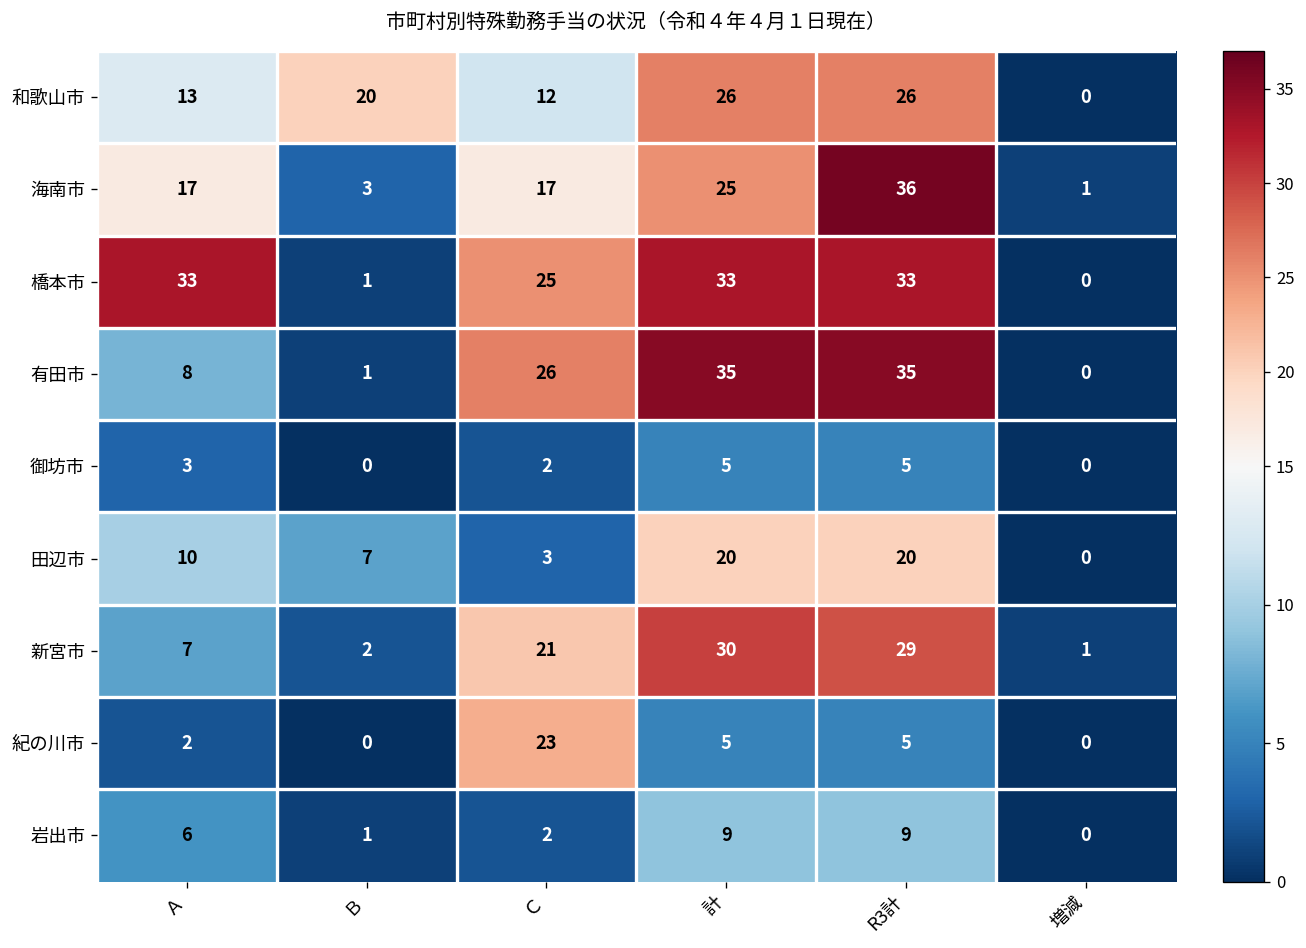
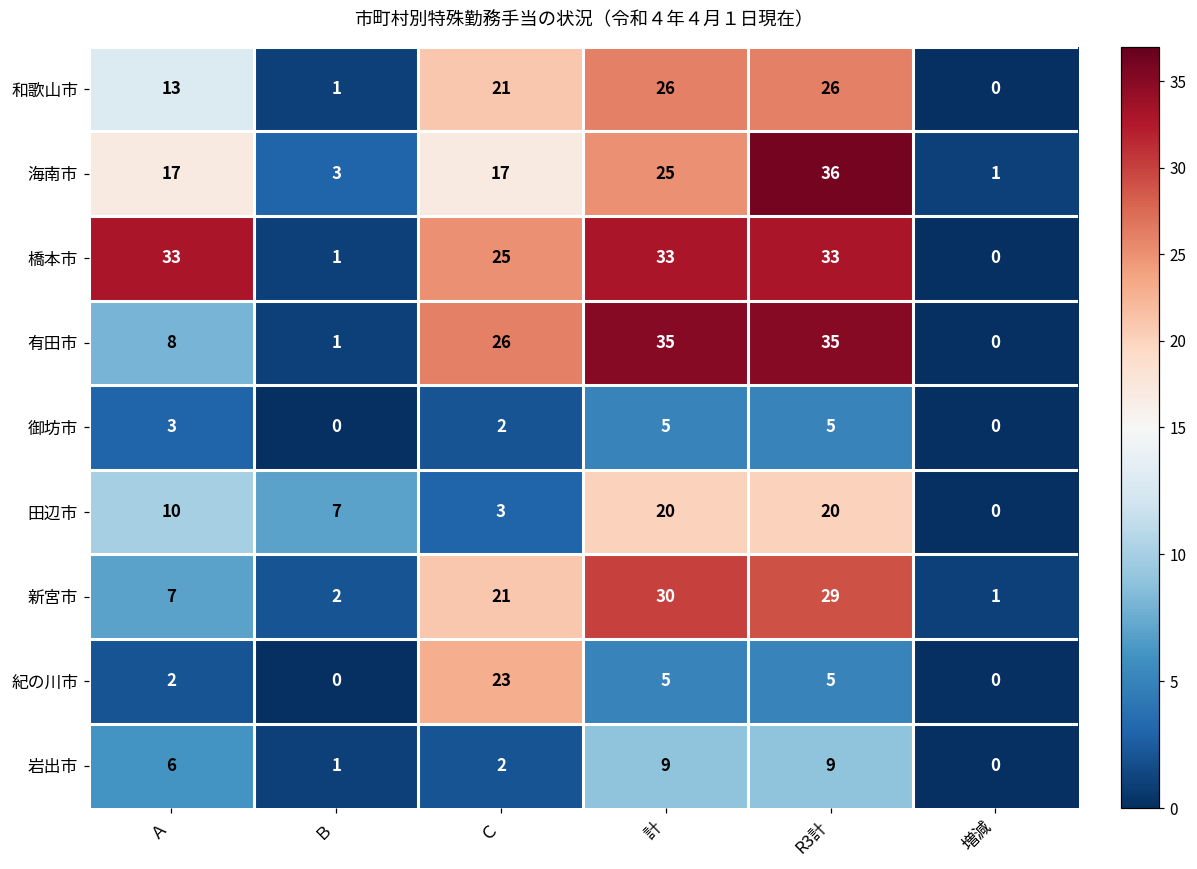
  {
    "和歌山市": {
      "Ａ": 13,
-     "Ｂ": 20,
-     "Ｃ": 12,
+     "Ｂ": 1,
+     "Ｃ": 21,
      "計": 26,
      "R3計": 26,
      "増減": 0
    },
    "海南市": {
      "Ａ": 17,
      "Ｂ": 3,
      "Ｃ": 17,
      "計": 25,
      "R3計": 36,
      "増減": 1
    },
    "橋本市": {
      "Ａ": 33,
      "Ｂ": 1,
      "Ｃ": 25,
      "計": 33,
      "R3計": 33,
      "増減": 0
    },
    "有田市": {
      "Ａ": 8,
      "Ｂ": 1,
      "Ｃ": 26,
      "計": 35,
      "R3計": 35,
      "増減": 0
    },
    "御坊市": {
      "Ａ": 3,
      "Ｂ": 0,
      "Ｃ": 2,
      "計": 5,
      "R3計": 5,
      "増減": 0
    },
    "田辺市": {
      "Ａ": 10,
      "Ｂ": 7,
      "Ｃ": 3,
      "計": 20,
      "R3計": 20,
      "増減": 0
    },
    "新宮市": {
      "Ａ": 7,
      "Ｂ": 2,
      "Ｃ": 21,
      "計": 30,
      "R3計": 29,
      "増減": 1
    },
    "紀の川市": {
      "Ａ": 2,
      "Ｂ": 0,
      "Ｃ": 23,
      "計": 5,
      "R3計": 5,
      "増減": 0
    },
    "岩出市": {
      "Ａ": 6,
      "Ｂ": 1,
      "Ｃ": 2,
      "計": 9,
      "R3計": 9,
      "増減": 0
    }
  }
